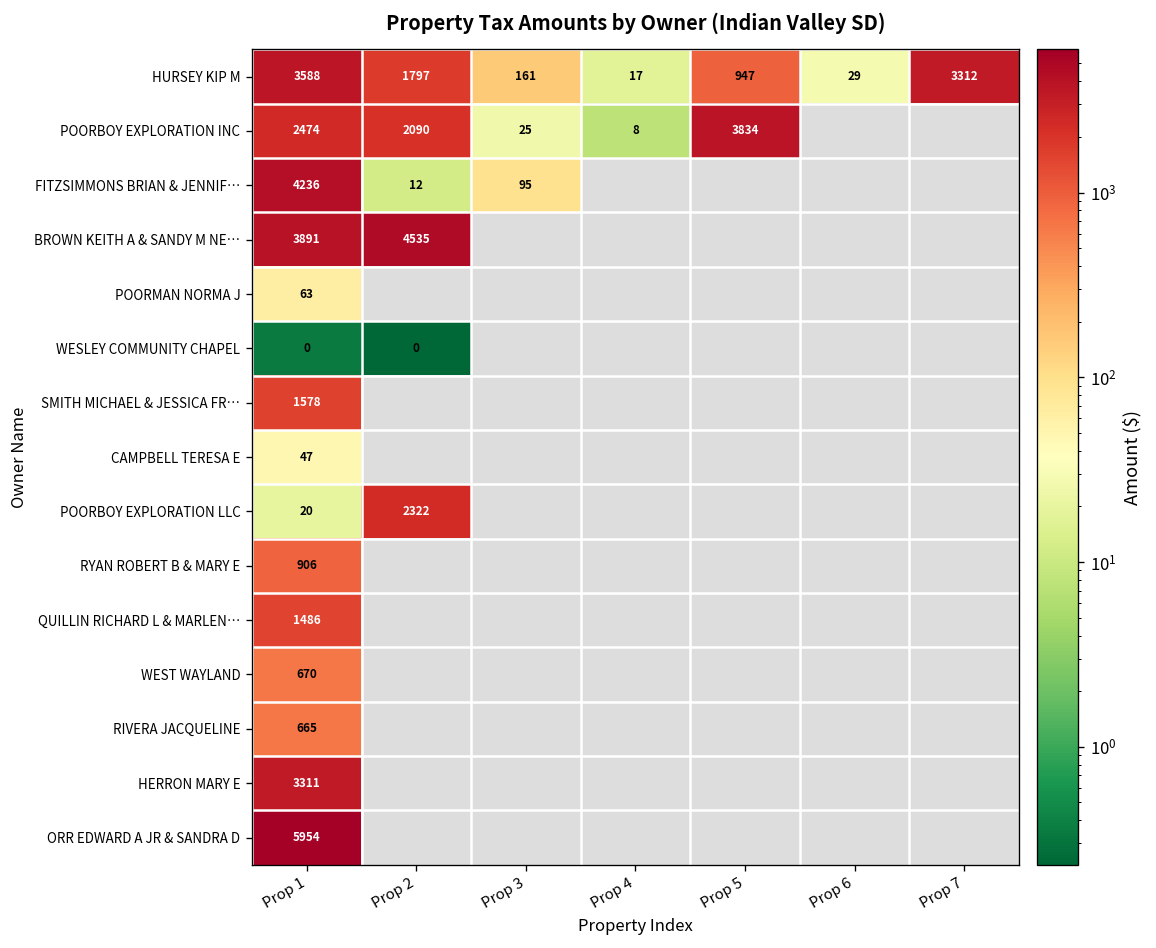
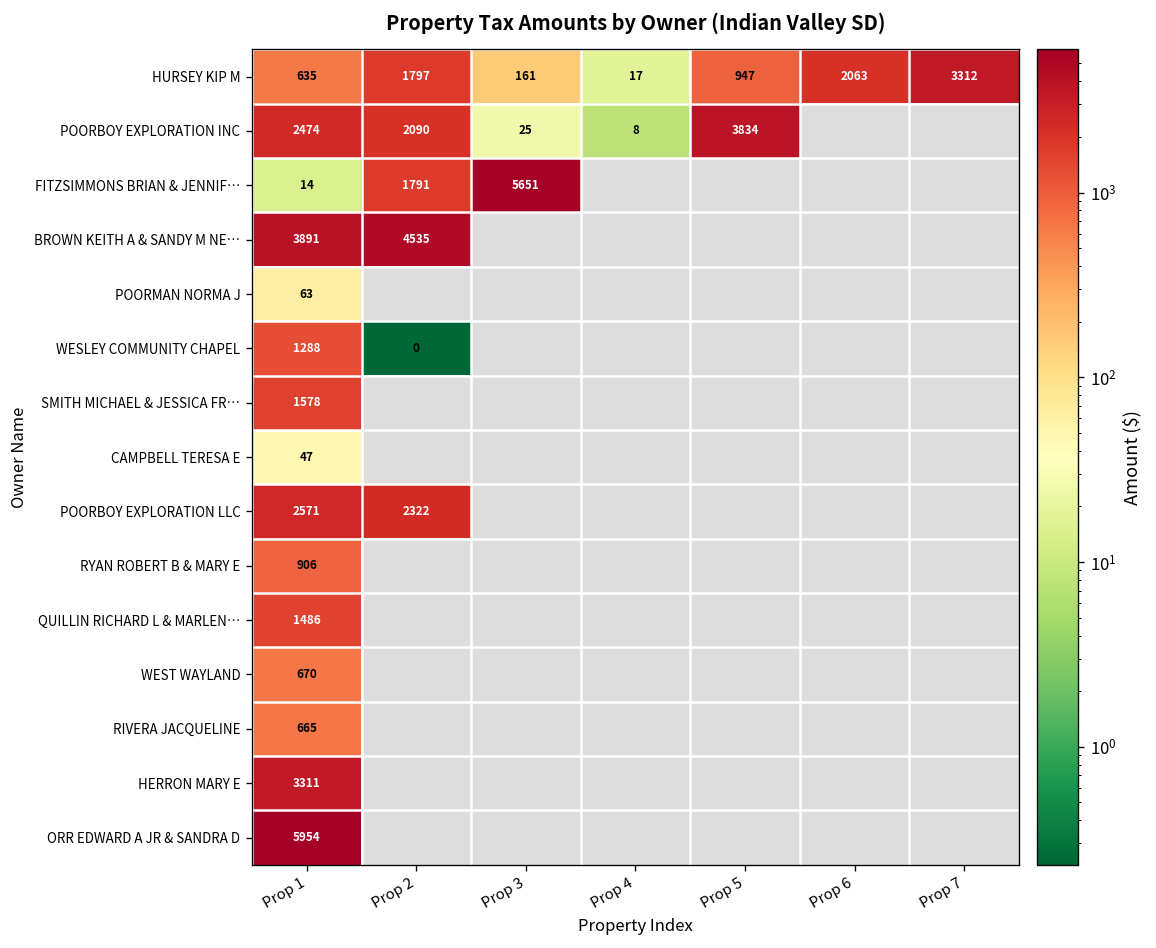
  {
    "HURSEY KIP M": {
-     "Prop 1": 3588,
+     "Prop 1": 635,
      "Prop 2": 1797,
      "Prop 3": 161,
      "Prop 4": 17,
      "Prop 5": 947,
-     "Prop 6": 29,
+     "Prop 6": 2063,
      "Prop 7": 3312
    },
    "POORBOY EXPLORATION INC": {
      "Prop 1": 2474,
      "Prop 2": 2090,
      "Prop 3": 25,
      "Prop 4": 8,
      "Prop 5": 3834
    },
    "FITZSIMMONS BRIAN & JENNIF…": {
-     "Prop 1": 4236,
-     "Prop 2": 12,
-     "Prop 3": 95
+     "Prop 1": 14,
+     "Prop 2": 1791,
+     "Prop 3": 5651
    },
    "BROWN KEITH A & SANDY M NE…": {
      "Prop 1": 3891,
      "Prop 2": 4535
    },
    "POORMAN NORMA J": {
      "Prop 1": 63
    },
    "WESLEY COMMUNITY CHAPEL": {
-     "Prop 1": 0,
+     "Prop 1": 1288,
      "Prop 2": 0
    },
    "SMITH MICHAEL & JESSICA FR…": {
      "Prop 1": 1578
    },
    "CAMPBELL TERESA E": {
      "Prop 1": 47
    },
    "POORBOY EXPLORATION LLC": {
-     "Prop 1": 20,
+     "Prop 1": 2571,
      "Prop 2": 2322
    },
    "RYAN ROBERT B & MARY E": {
      "Prop 1": 906
    },
    "QUILLIN RICHARD L & MARLEN…": {
      "Prop 1": 1486
    },
    "WEST WAYLAND": {
      "Prop 1": 670
    },
    "RIVERA JACQUELINE": {
      "Prop 1": 665
    },
    "HERRON MARY E": {
      "Prop 1": 3311
    },
    "ORR EDWARD A JR & SANDRA D": {
      "Prop 1": 5954
    }
  }
